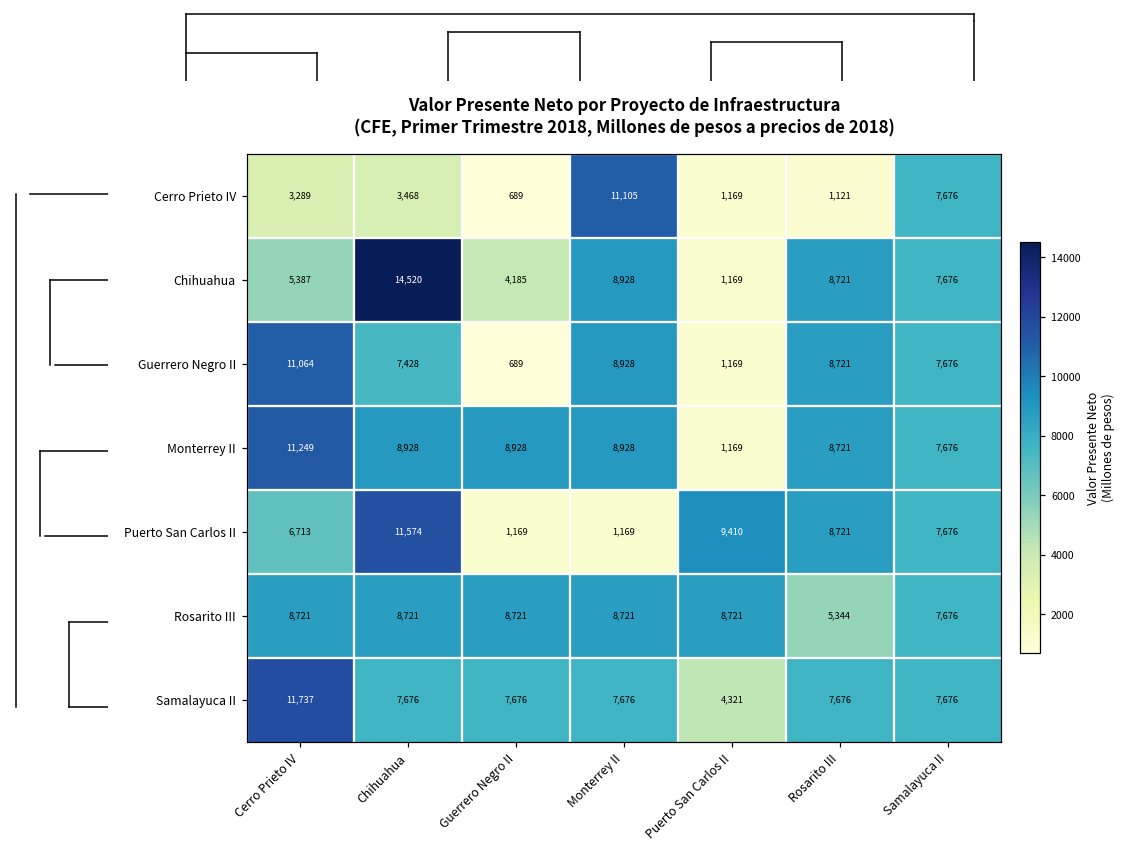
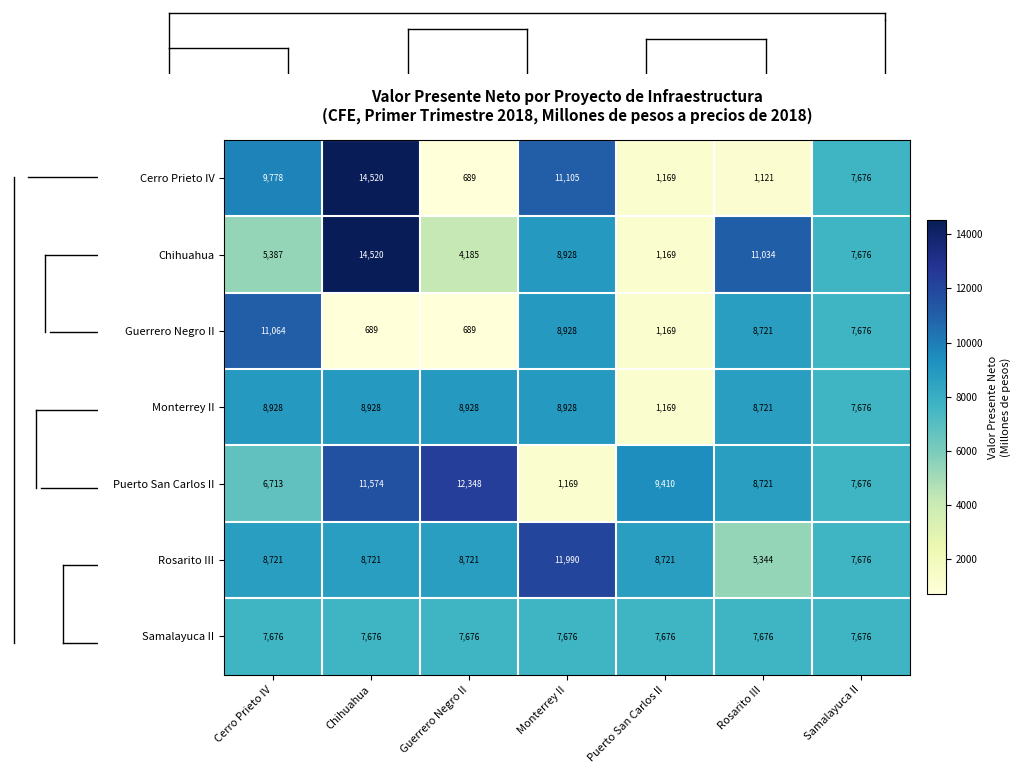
  {
    "Valor Presente Neto por Proyecto de Infraestructura (CFE, Primer Trimestre 2018, Millones de pesos a precios de 2018)": {
      "Cerro Prieto IV": {
-       "Cerro Prieto IV": "3,289",
-       "Chihuahua": "3,468",
+       "Cerro Prieto IV": "9,778",
+       "Chihuahua": "14,520",
        "Guerrero Negro II": "689",
        "Monterrey II": "11,105",
        "Puerto San Carlos II": "1,169",
        "Rosarito III": "1,121",
        "Samalayuca II": "7,676"
      },
      "Chihuahua": {
        "Cerro Prieto IV": "5,387",
        "Chihuahua": "14,520",
        "Guerrero Negro II": "4,185",
        "Monterrey II": "8,928",
        "Puerto San Carlos II": "1,169",
-       "Rosarito III": "8,721",
+       "Rosarito III": "11,034",
        "Samalayuca II": "7,676"
      },
      "Guerrero Negro II": {
        "Cerro Prieto IV": "11,064",
-       "Chihuahua": "7,428",
+       "Chihuahua": "689",
        "Guerrero Negro II": "689",
        "Monterrey II": "8,928",
        "Puerto San Carlos II": "1,169",
        "Rosarito III": "8,721",
        "Samalayuca II": "7,676"
      },
      "Monterrey II": {
-       "Cerro Prieto IV": "11,249",
+       "Cerro Prieto IV": "8,928",
        "Chihuahua": "8,928",
        "Guerrero Negro II": "8,928",
        "Monterrey II": "8,928",
        "Puerto San Carlos II": "1,169",
        "Rosarito III": "8,721",
        "Samalayuca II": "7,676"
      },
      "Puerto San Carlos II": {
        "Cerro Prieto IV": "6,713",
        "Chihuahua": "11,574",
-       "Guerrero Negro II": "1,169",
+       "Guerrero Negro II": "12,348",
        "Monterrey II": "1,169",
        "Puerto San Carlos II": "9,410",
        "Rosarito III": "8,721",
        "Samalayuca II": "7,676"
      },
      "Rosarito III": {
        "Cerro Prieto IV": "8,721",
        "Chihuahua": "8,721",
        "Guerrero Negro II": "8,721",
-       "Monterrey II": "8,721",
+       "Monterrey II": "11,990",
        "Puerto San Carlos II": "8,721",
        "Rosarito III": "5,344",
        "Samalayuca II": "7,676"
      },
      "Samalayuca II": {
-       "Cerro Prieto IV": "11,737",
+       "Cerro Prieto IV": "7,676",
        "Chihuahua": "7,676",
        "Guerrero Negro II": "7,676",
        "Monterrey II": "7,676",
-       "Puerto San Carlos II": "4,321",
+       "Puerto San Carlos II": "7,676",
        "Rosarito III": "7,676",
        "Samalayuca II": "7,676"
      }
    }
  }
